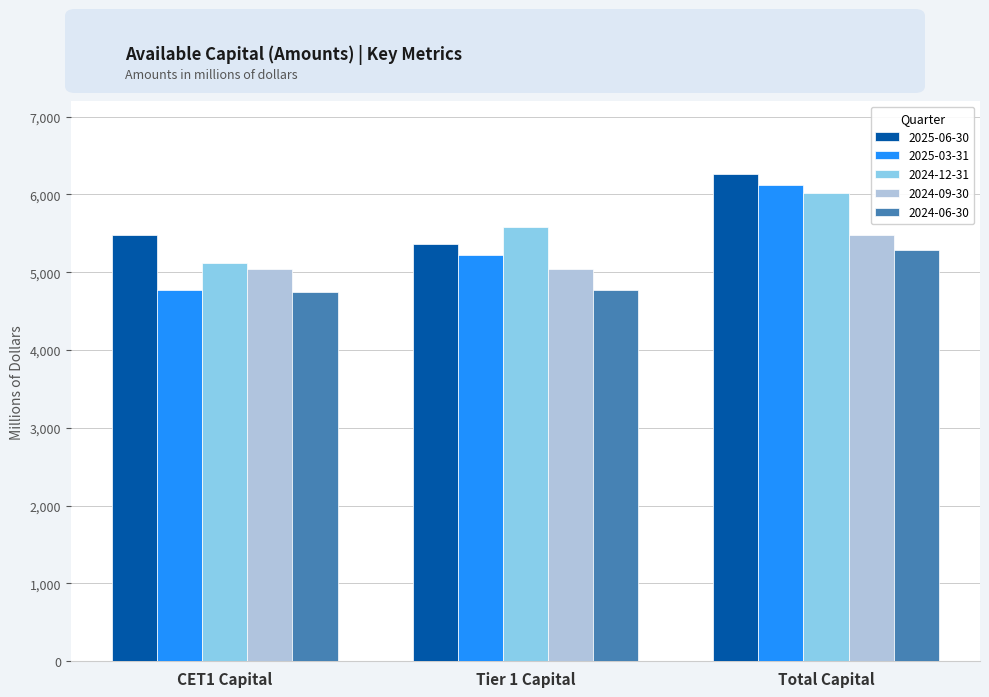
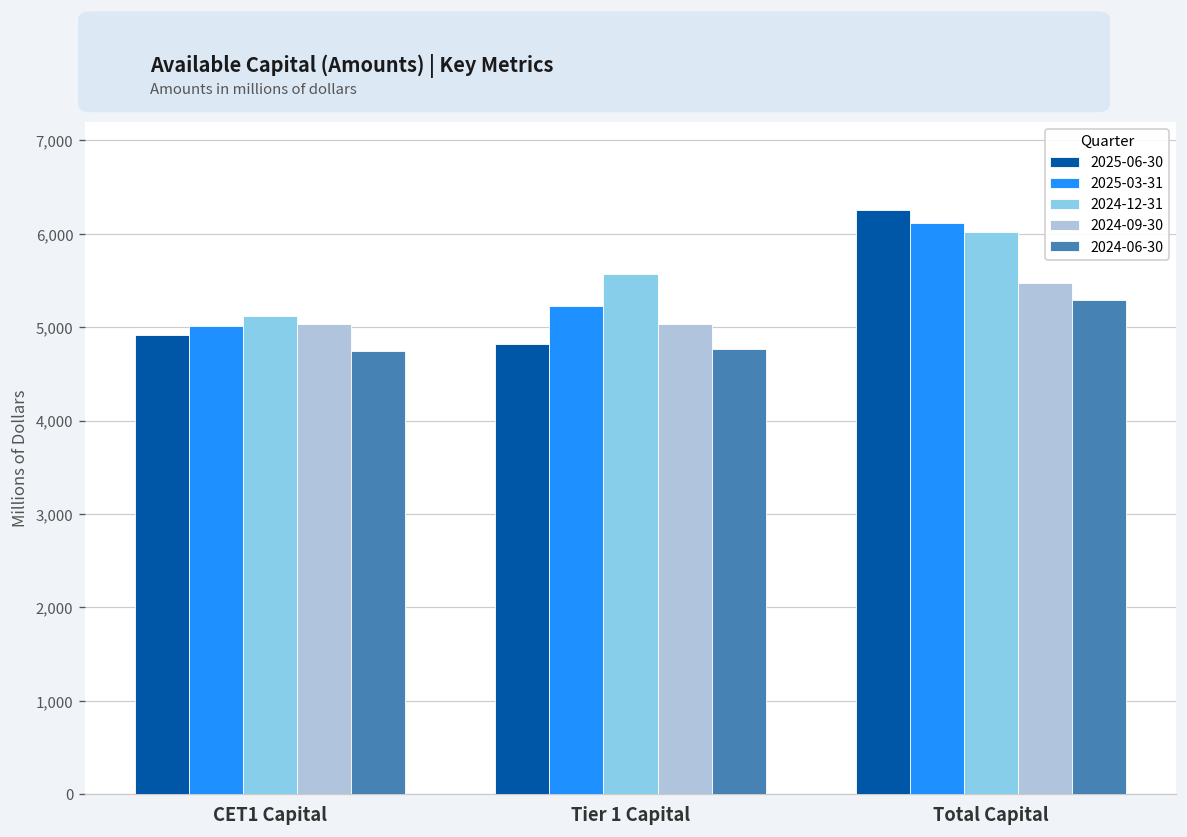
  {
    "2025-06-30": {
-     "CET1 Capital": "5,500",
-     "Tier 1 Capital": "5,400",
+     "CET1 Capital": "4,900",
+     "Tier 1 Capital": "4,800",
      "Total Capital": "6,300"
    },
    "2025-03-31": {
-     "CET1 Capital": "4,800",
+     "CET1 Capital": "5,000",
      "Tier 1 Capital": "5,200",
      "Total Capital": "6,100"
    },
    "2024-06-30": {
      "CET1 Capital": "4,700",
      "Tier 1 Capital": "4,800",
      "Total Capital": "5,300"
    }
  }
